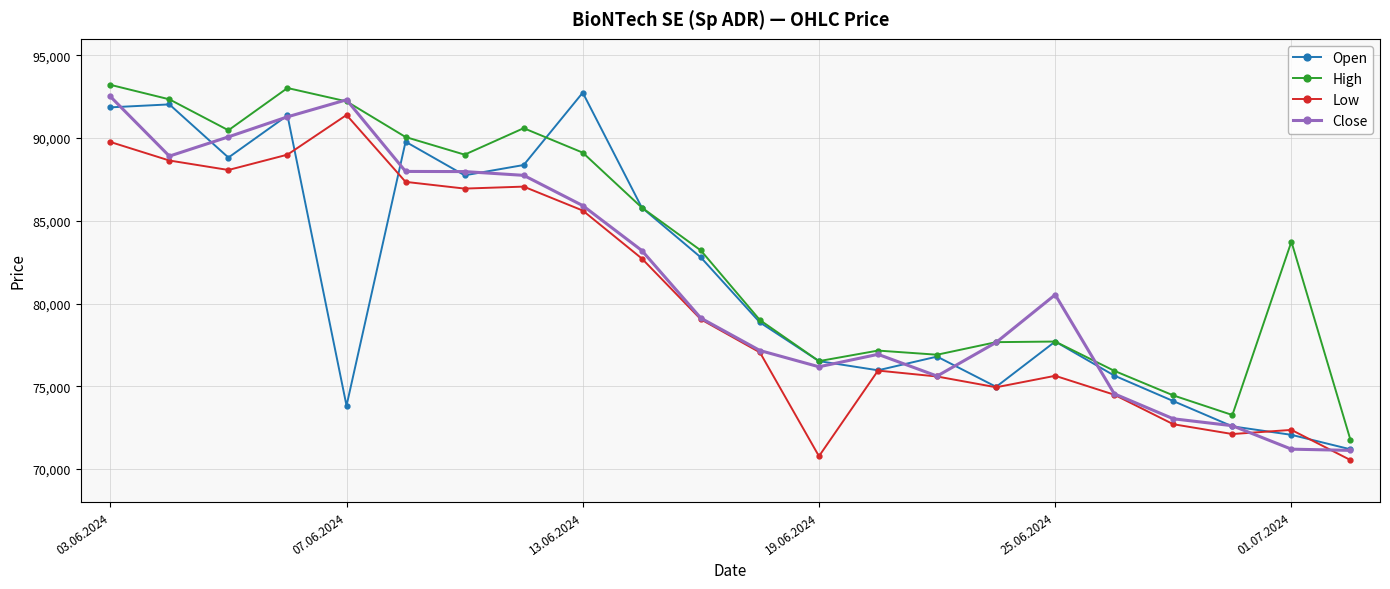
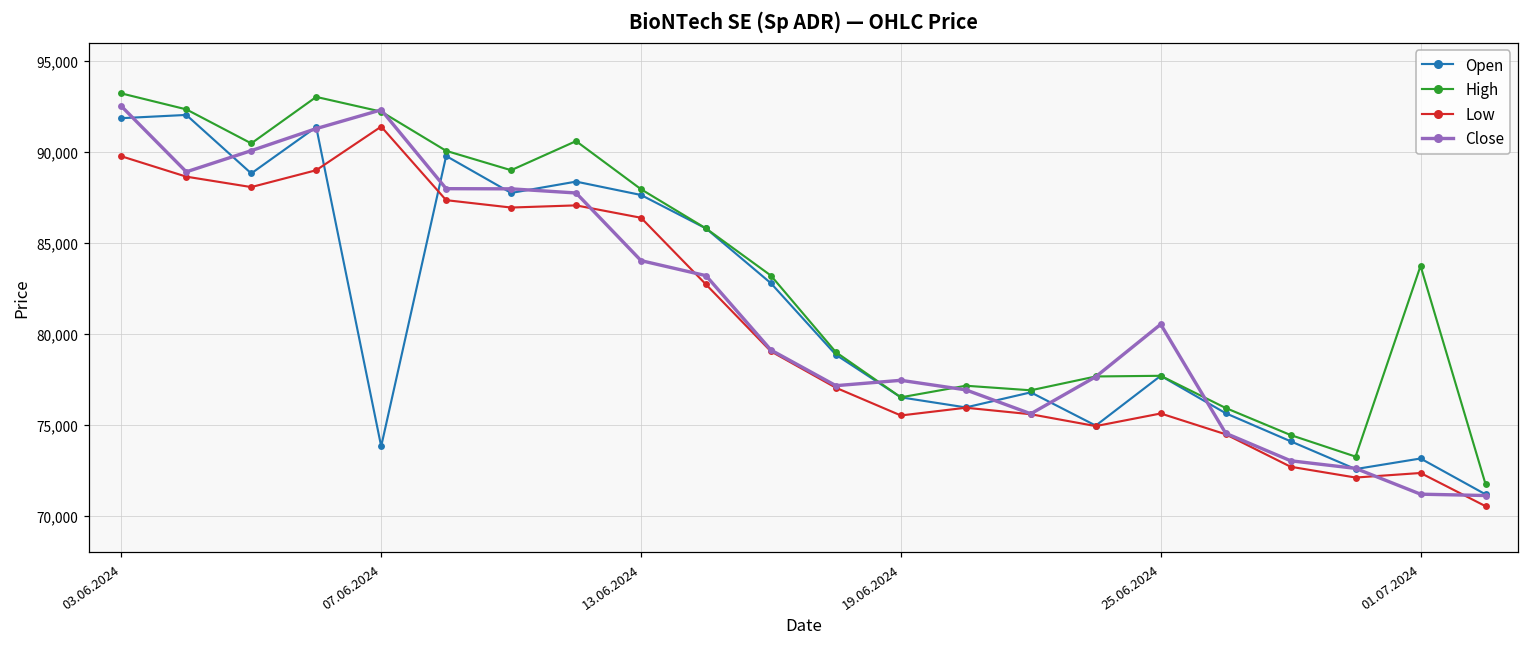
  {
    "Open": {
      "03.06.2024": "91,900",
      "07.06.2024": "73,800",
-     "13.06.2024": "92,700",
-     "01.07.2024": "72,100"
+     "13.06.2024": "87,600",
+     "01.07.2024": "73,200"
    },
    "High": {
      "03.06.2024": "93,200",
-     "13.06.2024": "89,100",
+     "13.06.2024": "88,000",
      "01.07.2024": "83,700"
    },
    "Low": {
      "03.06.2024": "89,800",
      "07.06.2024": "91,400",
-     "13.06.2024": "85,600",
-     "19.06.2024": "70,800",
+     "13.06.2024": "86,400",
+     "19.06.2024": "75,500",
      "25.06.2024": "75,600",
      "01.07.2024": "72,400"
    },
    "Close": {
      "03.06.2024": "92,500",
-     "13.06.2024": "85,900",
-     "19.06.2024": "76,200",
+     "13.06.2024": "84,000",
+     "19.06.2024": "77,500",
      "25.06.2024": "80,500",
      "01.07.2024": "71,200"
    }
  }
